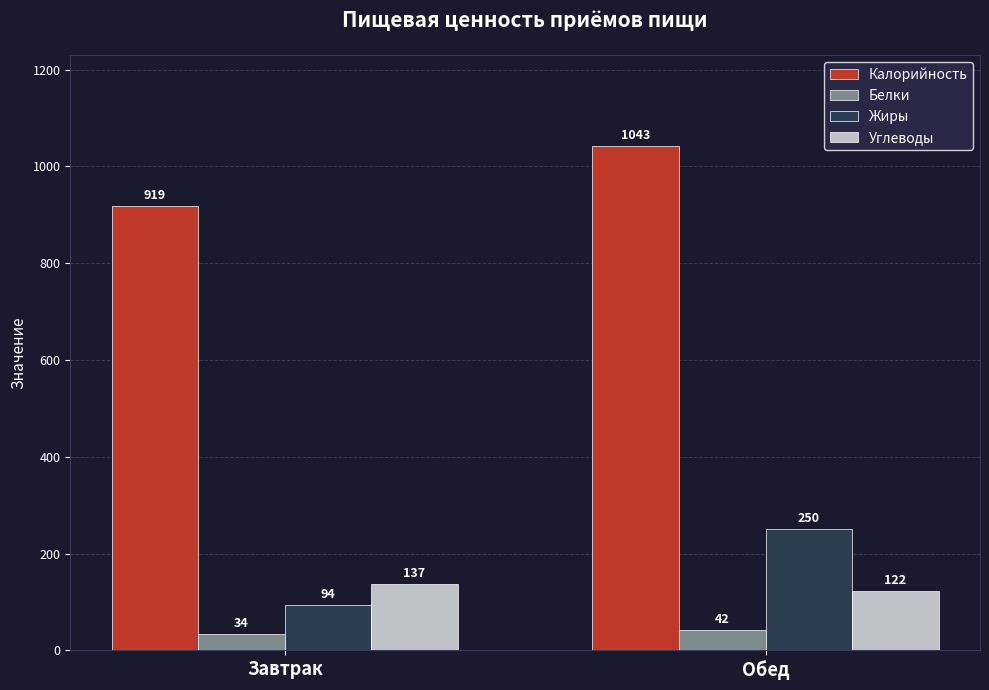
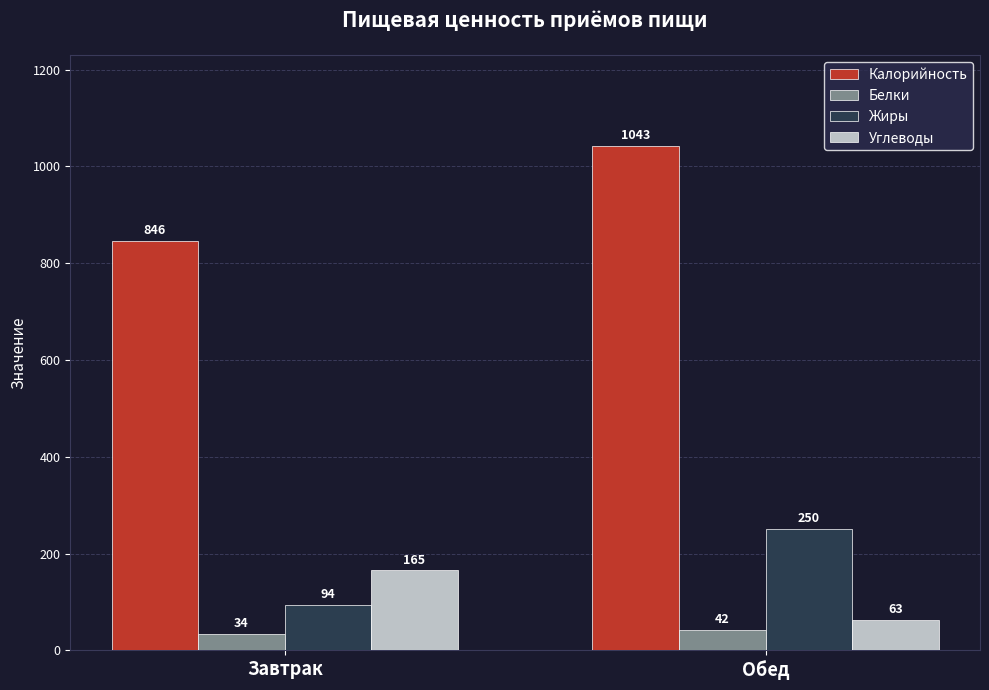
  {
    "Калорийность": {
-     "Завтрак": 919,
+     "Завтрак": 846,
      "Обед": 1043
    },
    "Белки": {
      "Завтрак": 34,
      "Обед": 42
    },
    "Жиры": {
      "Завтрак": 94,
      "Обед": 250
    },
    "Углеводы": {
-     "Завтрак": 137,
-     "Обед": 122
+     "Завтрак": 165,
+     "Обед": 63
    }
  }
